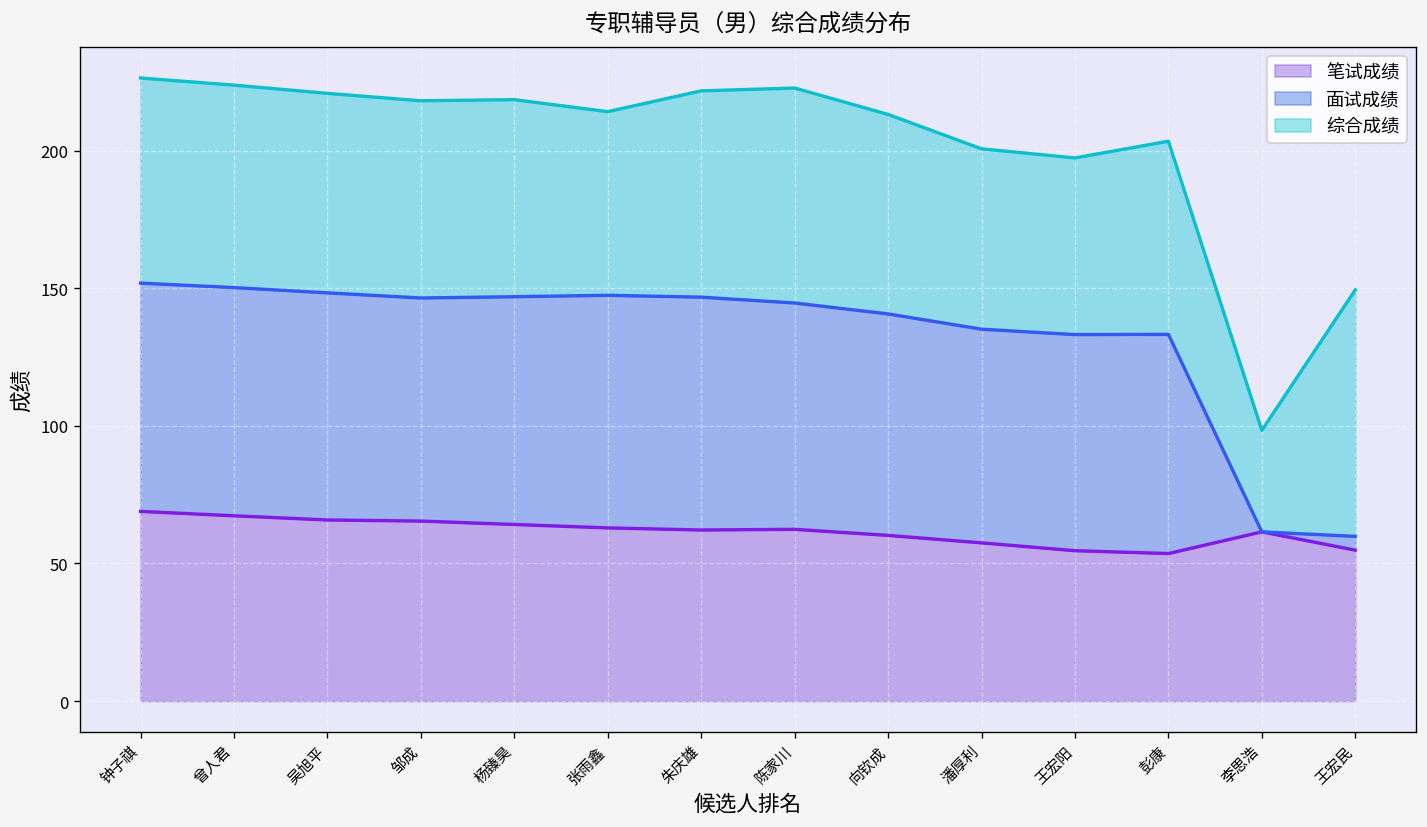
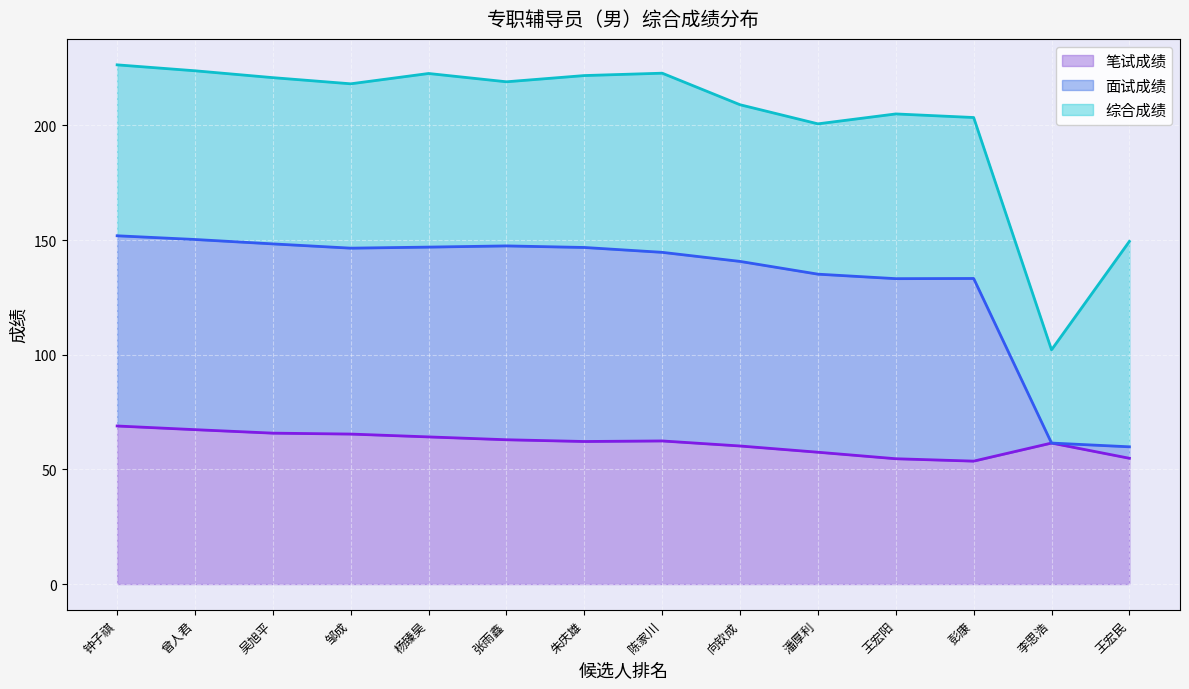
  {
    "综合成绩": {
      "钟子祺": 75,
      "曾人君": 74,
      "吴旭平": 72,
      "邹成": 72,
-     "杨臻昊": 72,
-     "张雨鑫": 67,
+     "杨臻昊": 76,
+     "张雨鑫": 72,
      "朱庆雄": 75,
      "陈家川": 78,
-     "向钦成": 72,
+     "向钦成": 68,
      "潘厚利": 66,
-     "王宏阳": 64,
+     "王宏阳": 72,
      "彭康": 70,
-     "李思浩": 37,
+     "李思浩": 41,
      "王宏民": 90
    }
  }
